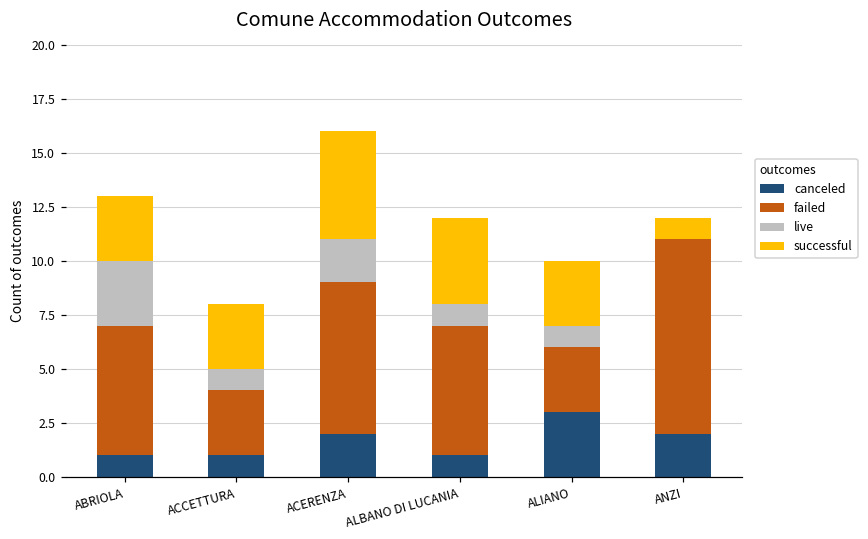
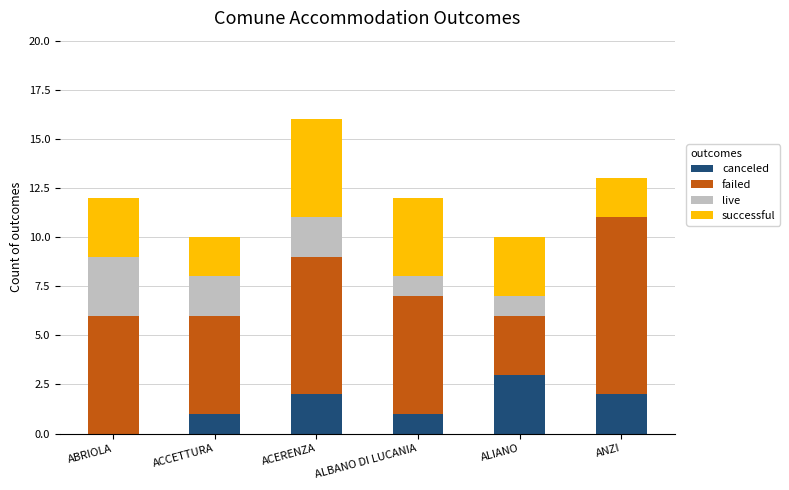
  {
    "canceled": {
-     "ABRIOLA": 1,
+     "ABRIOLA": 0,
      "ACCETTURA": 1,
      "ACERENZA": 2,
      "ALBANO DI LUCANIA": 1,
      "ALIANO": 3,
      "ANZI": 2
    },
    "failed": {
      "ABRIOLA": 6,
-     "ACCETTURA": 3,
+     "ACCETTURA": 5,
      "ACERENZA": 7,
      "ALBANO DI LUCANIA": 6,
      "ALIANO": 3,
      "ANZI": 9
    },
    "live": {
      "ABRIOLA": 3,
-     "ACCETTURA": 1,
+     "ACCETTURA": 2,
      "ACERENZA": 2,
      "ALBANO DI LUCANIA": 1,
      "ALIANO": 1,
      "ANZI": 0
    },
    "successful": {
      "ABRIOLA": 3,
-     "ACCETTURA": 3,
+     "ACCETTURA": 2,
      "ACERENZA": 5,
      "ALBANO DI LUCANIA": 4,
      "ALIANO": 3,
-     "ANZI": 1
+     "ANZI": 2
    }
  }
